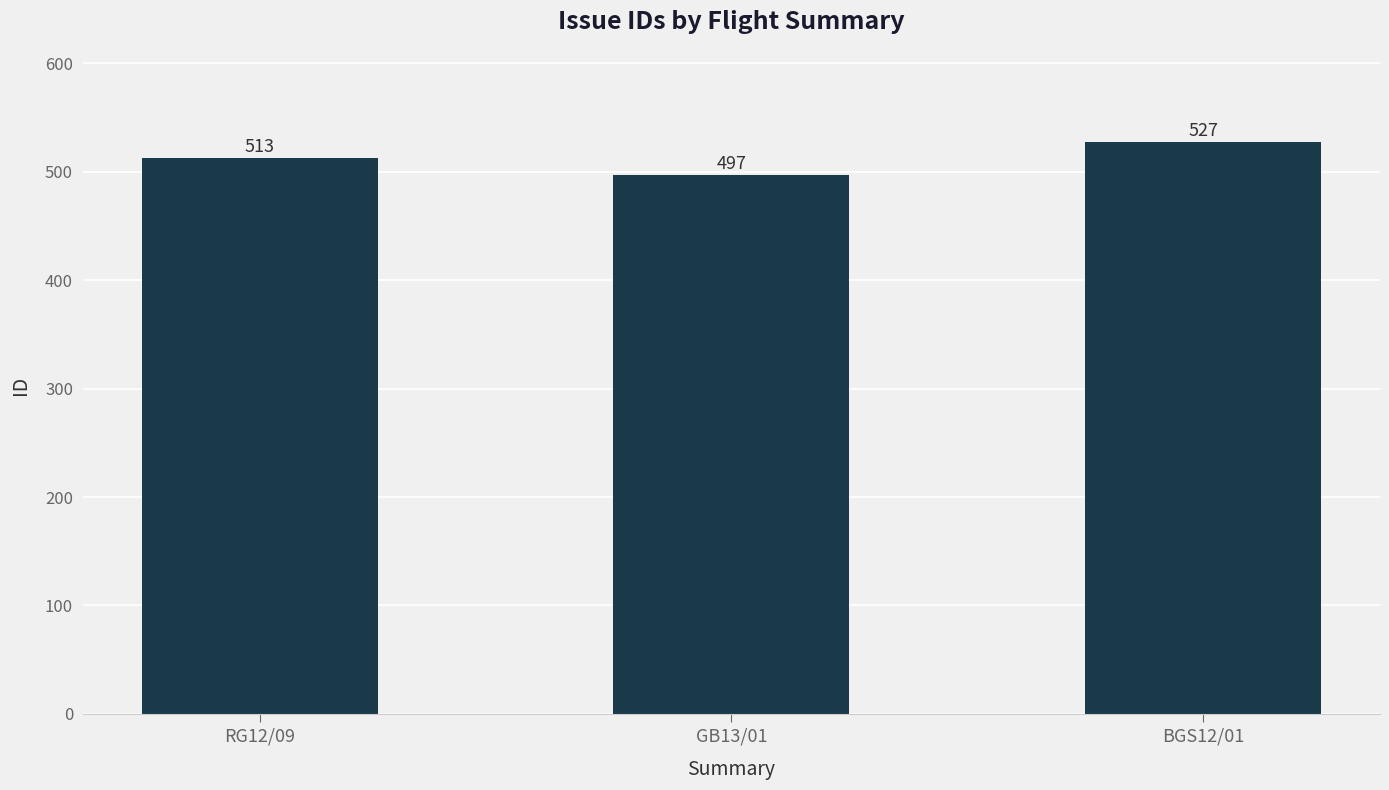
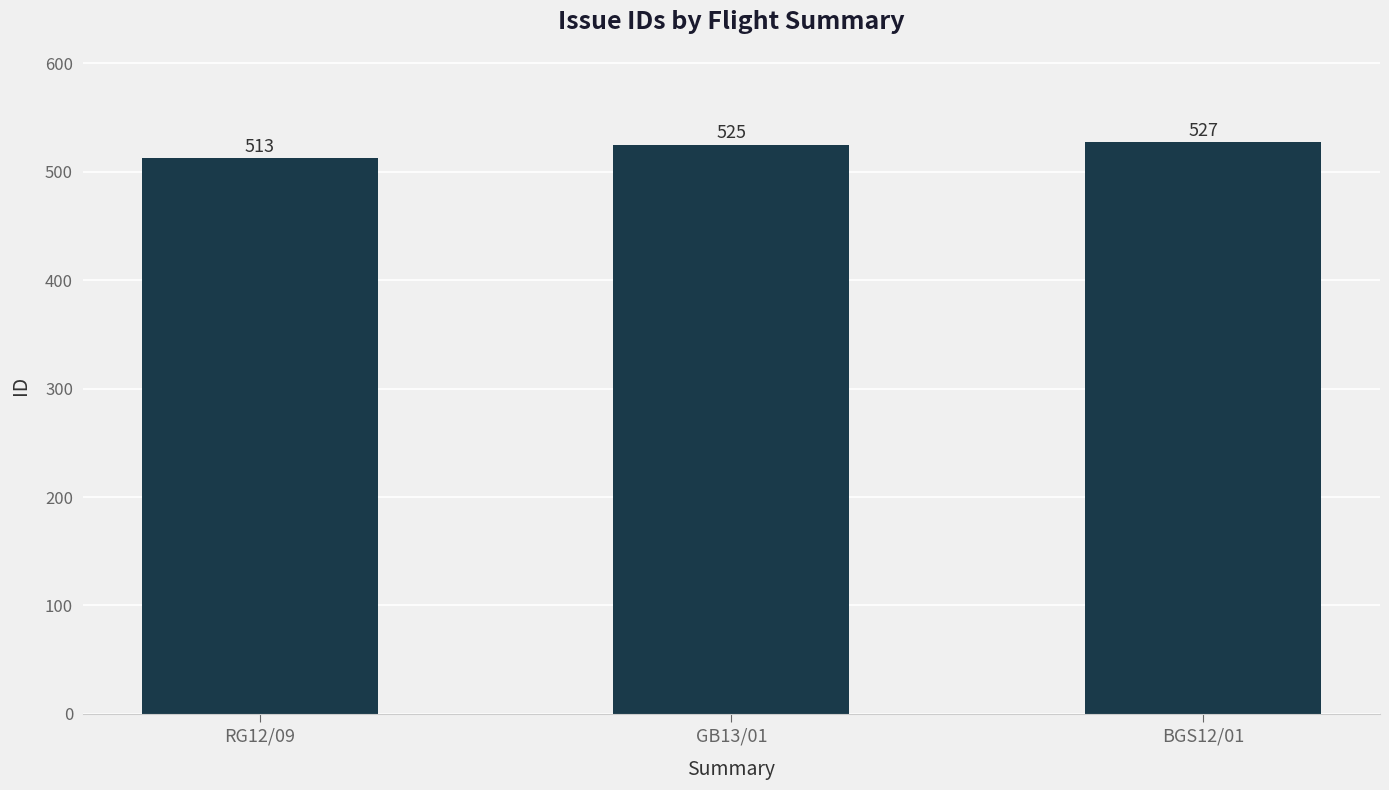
  {
    "RG12/09": 513,
-   "GB13/01": 497,
+   "GB13/01": 525,
    "BGS12/01": 527
  }
